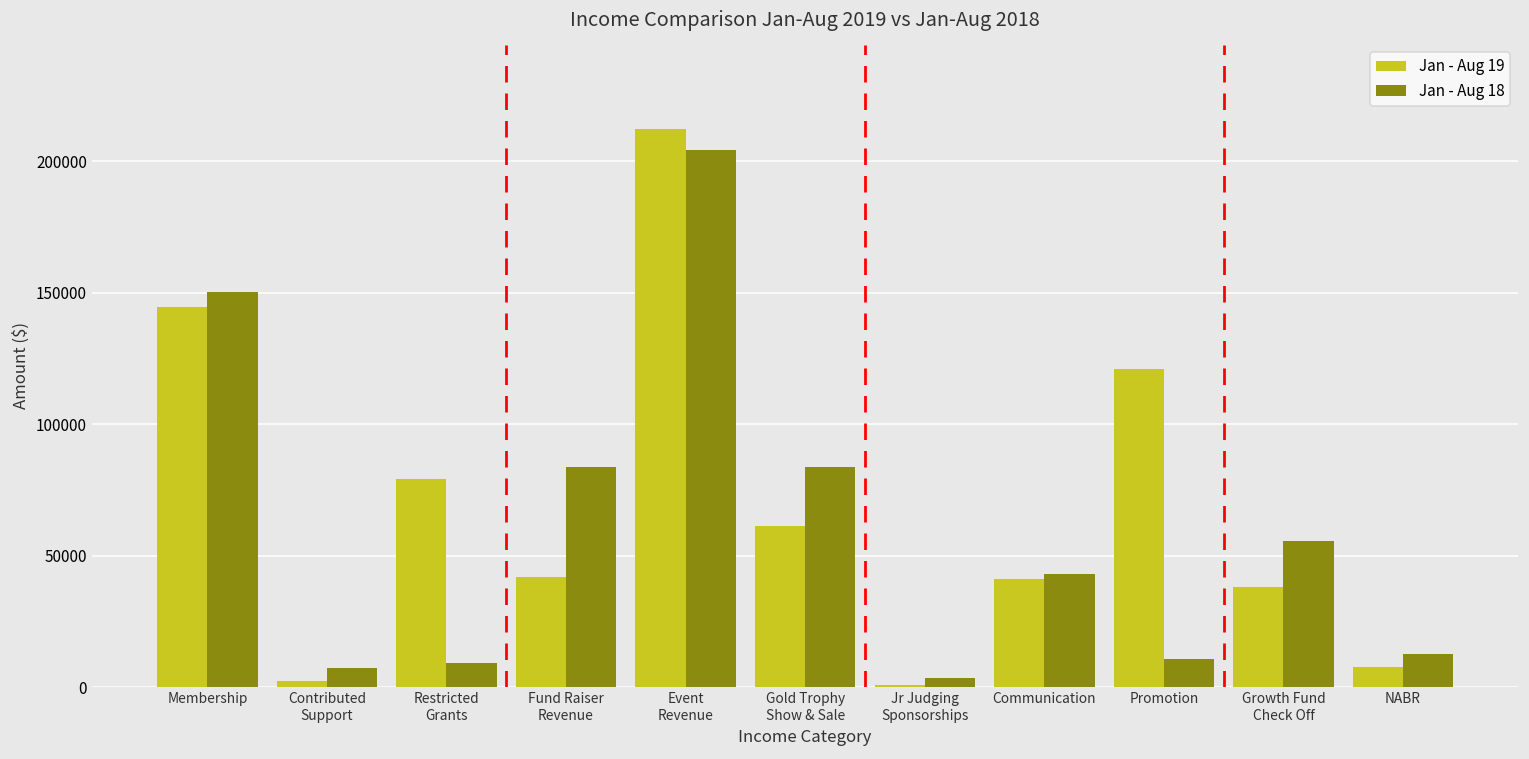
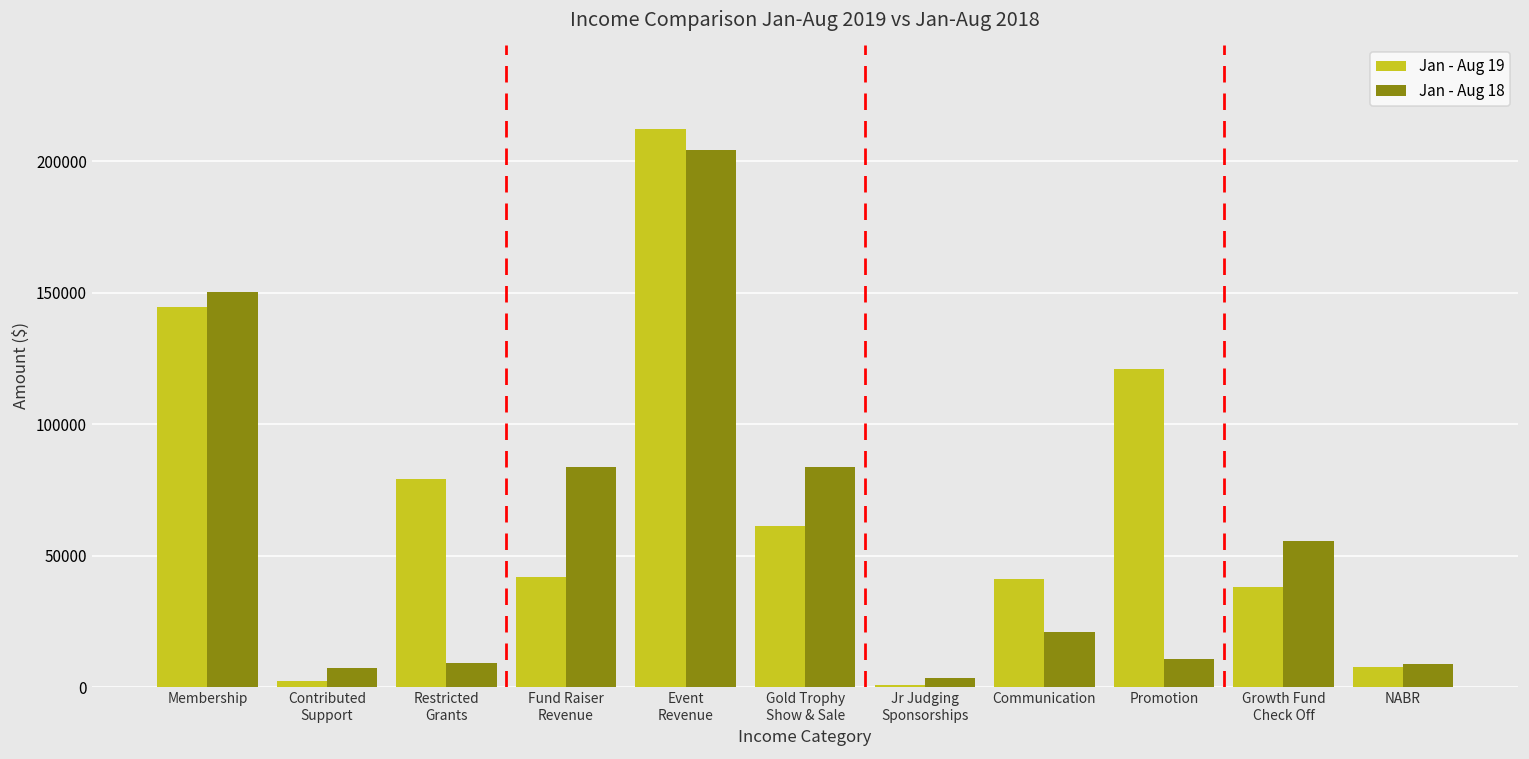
  {
    "Jan - Aug 19": {
      "Membership": 144000,
      "Contributed Support": 2000,
      "Restricted Grants": 79000,
      "Fund Raiser Revenue": 42000,
      "Event Revenue": 212000,
      "Gold Trophy Show & Sale": 61000,
      "Communication": 41000,
      "Promotion": 121000,
      "Growth Fund Check Off": 38000,
      "NABR": 7000
    },
    "Jan - Aug 18": {
      "Membership": 150000,
      "Contributed Support": 7000,
      "Restricted Grants": 9000,
      "Fund Raiser Revenue": 84000,
      "Event Revenue": 204000,
      "Gold Trophy Show & Sale": 84000,
      "Jr Judging Sponsorships": 4000,
-     "Communication": 43000,
+     "Communication": 21000,
      "Promotion": 11000,
      "Growth Fund Check Off": 56000,
-     "NABR": 13000
+     "NABR": 9000
    }
  }
